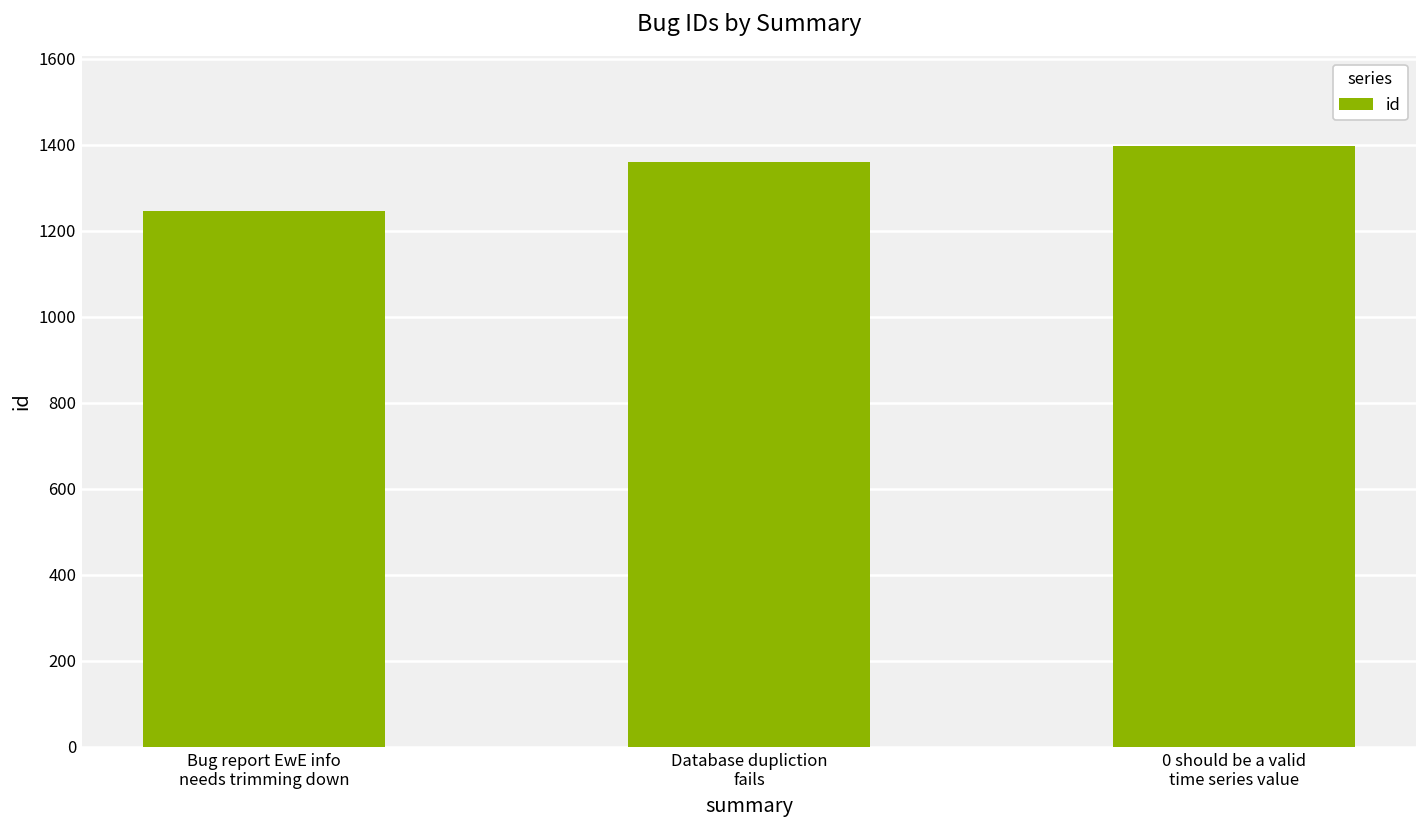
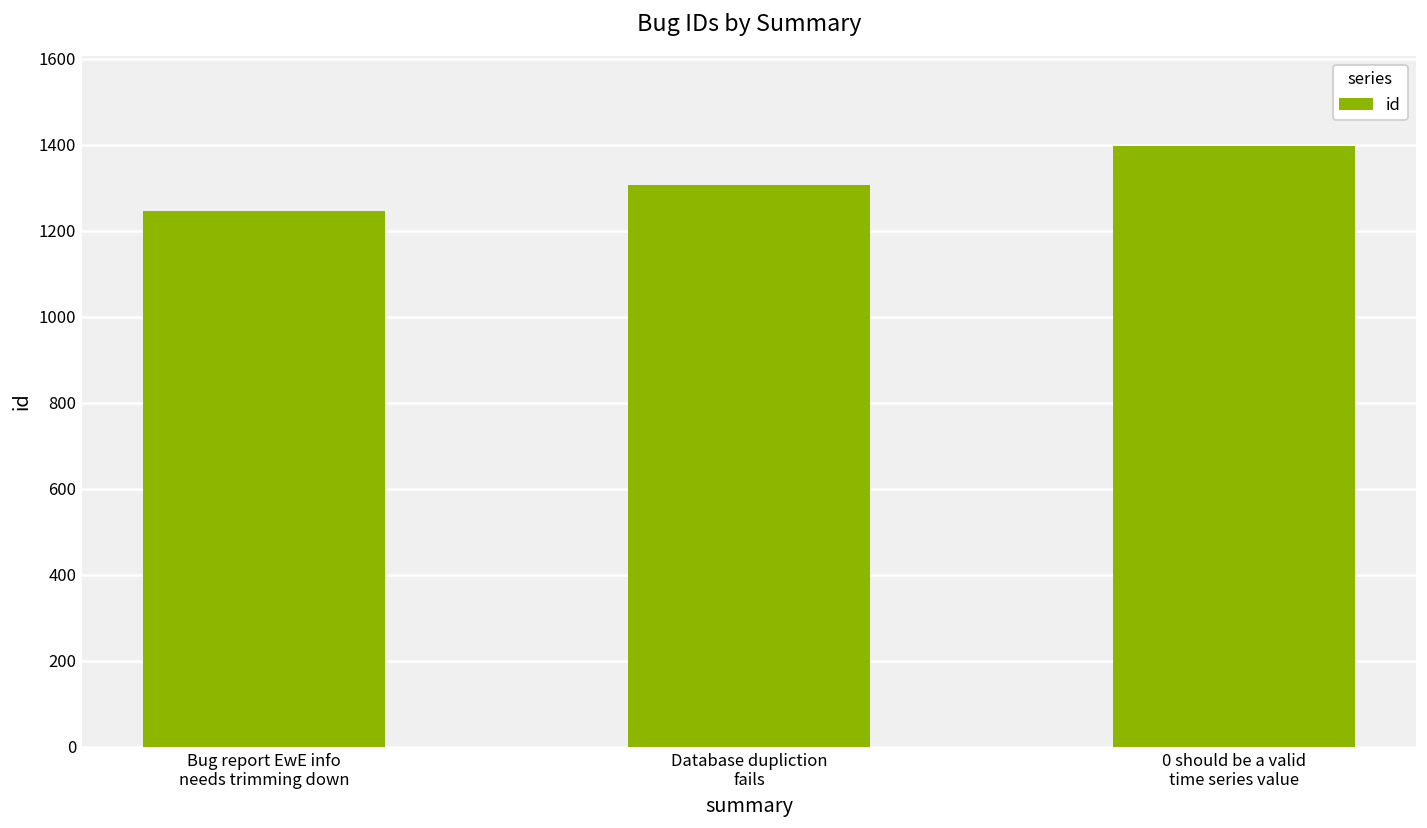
  {
    "Bug report EwE info needs trimming down": 1250,
-   "Database dupliction fails": 1360,
+   "Database dupliction fails": 1310,
    "0 should be a valid time series value": 1400
  }
